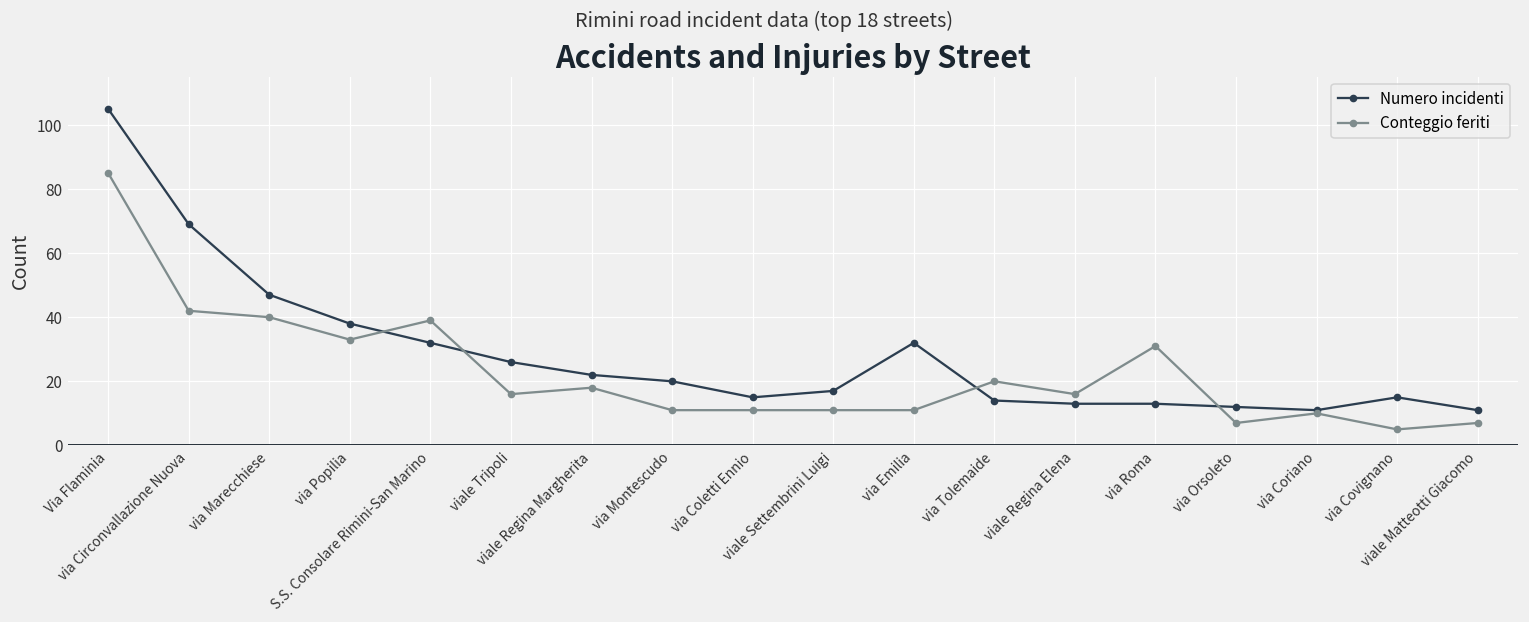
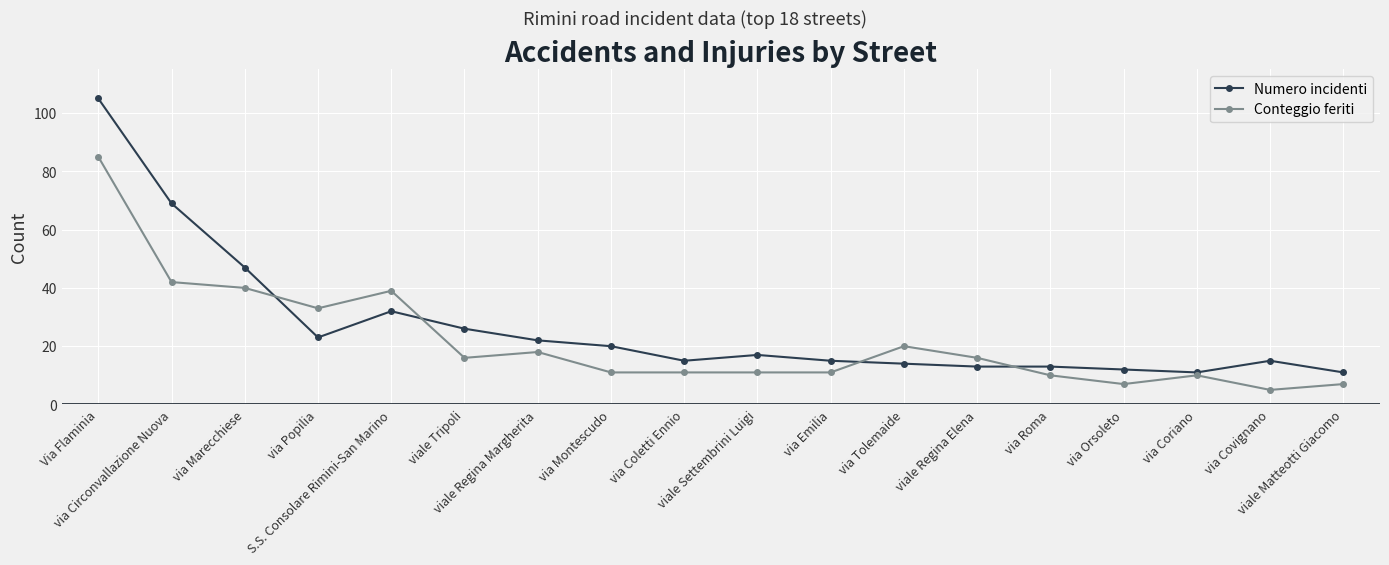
  {
    "Numero incidenti": {
      "Via Flaminia": 105,
      "via Circonvallazione Nuova": 69,
      "via Marecchiese": 47,
-     "via Popilia": 38,
+     "via Popilia": 23,
      "S.S. Consolare Rimini-San Marino": 32,
      "viale Tripoli": 26,
      "viale Regina Margherita": 22,
      "via Montescudo": 20,
      "via Coletti Ennio": 15,
      "viale Settembrini Luigi": 17,
-     "via Emilia": 32,
+     "via Emilia": 15,
      "via Tolemaide": 14,
      "viale Regina Elena": 13,
      "via Roma": 13,
      "via Orsoleto": 12,
      "via Coriano": 11,
      "via Covignano": 15,
      "viale Matteotti Giacomo": 11
    },
    "Conteggio feriti": {
      "Via Flaminia": 85,
      "via Circonvallazione Nuova": 42,
      "via Marecchiese": 40,
      "via Popilia": 33,
      "S.S. Consolare Rimini-San Marino": 39,
      "viale Tripoli": 16,
      "viale Regina Margherita": 18,
      "via Montescudo": 11,
      "via Coletti Ennio": 11,
      "viale Settembrini Luigi": 11,
      "via Emilia": 11,
      "via Tolemaide": 20,
      "viale Regina Elena": 16,
-     "via Roma": 31,
+     "via Roma": 10,
      "via Orsoleto": 7,
      "via Coriano": 10,
      "via Covignano": 5,
      "viale Matteotti Giacomo": 7
    }
  }
